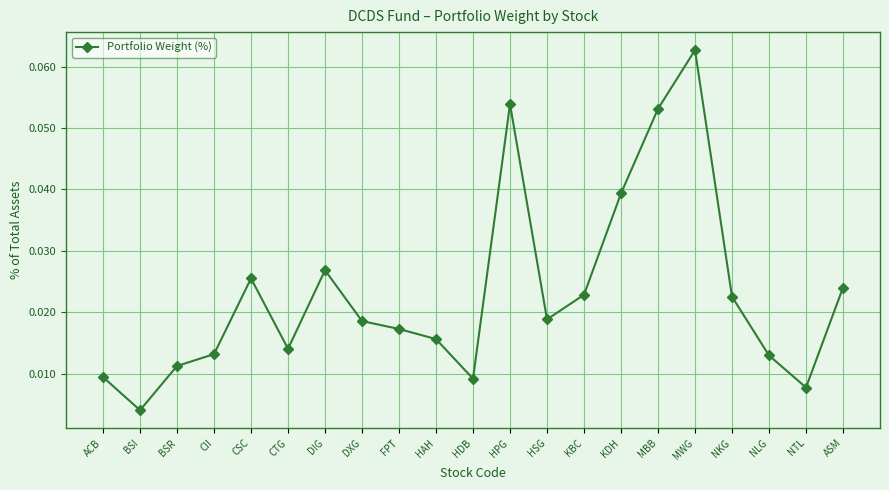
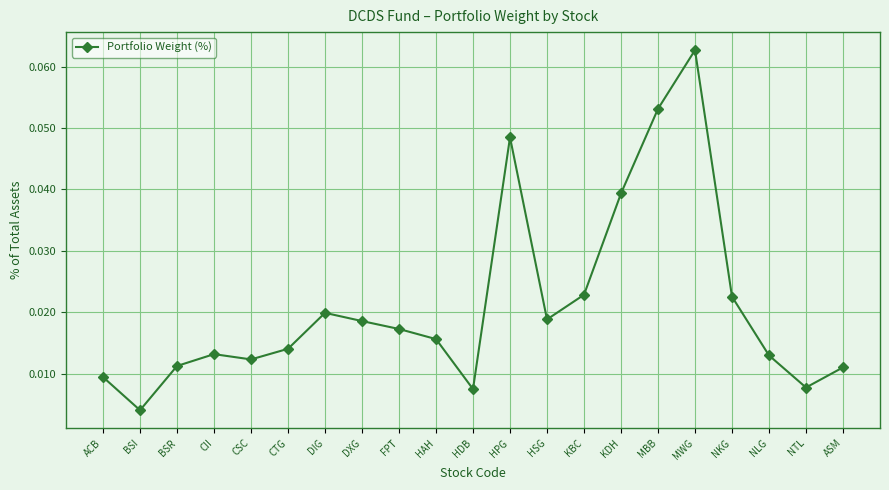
  {
    "ACB": 0.009,
    "BSI": 0.004,
    "BSR": 0.011,
    "CII": 0.013,
-   "CSC": 0.026,
+   "CSC": 0.012,
    "CTG": 0.014,
-   "DIG": 0.027,
+   "DIG": 0.020,
    "DXG": 0.019,
    "FPT": 0.017,
    "HAH": 0.016,
-   "HDB": 0.009,
-   "HPG": 0.054,
+   "HDB": 0.007,
+   "HPG": 0.049,
    "HSG": 0.019,
    "KBC": 0.023,
    "KDH": 0.039,
    "MBB": 0.053,
    "MWG": 0.063,
    "NKG": 0.023,
    "NLG": 0.013,
    "NTL": 0.008,
-   "ASM": 0.024
+   "ASM": 0.011
  }
